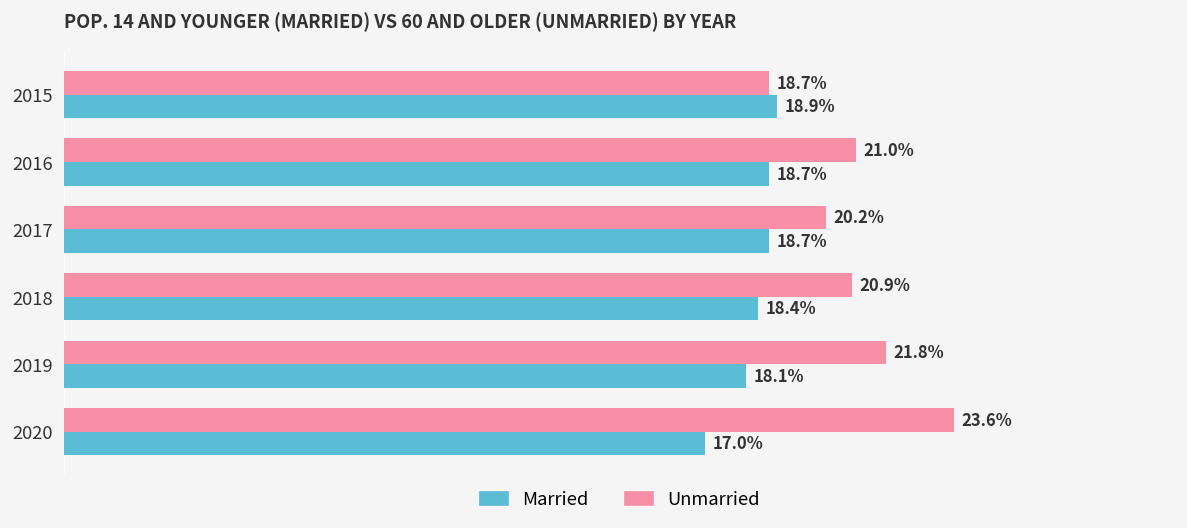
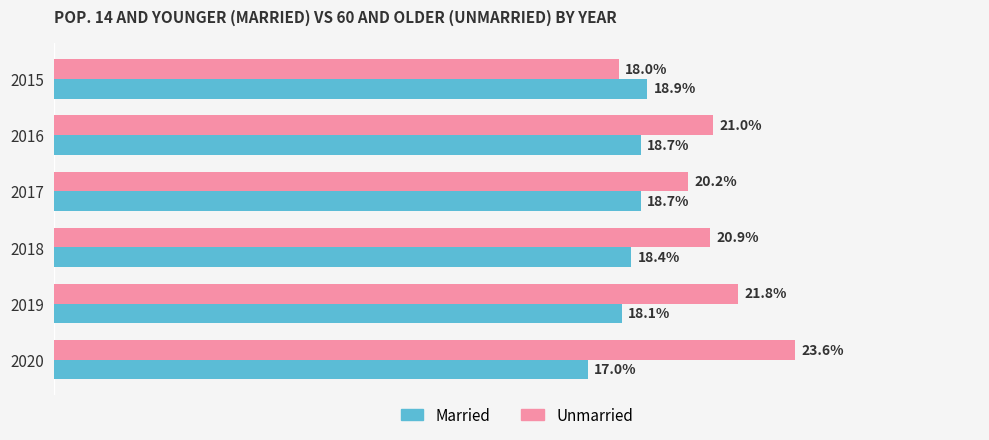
  {
    "Married": {
      "2015": "18.9%",
      "2016": "18.7%",
      "2017": "18.7%",
      "2018": "18.4%",
      "2019": "18.1%",
      "2020": "17.0%"
    },
    "Unmarried": {
-     "2015": "18.7%",
+     "2015": "18.0%",
      "2016": "21.0%",
      "2017": "20.2%",
      "2018": "20.9%",
      "2019": "21.8%",
      "2020": "23.6%"
    }
  }
